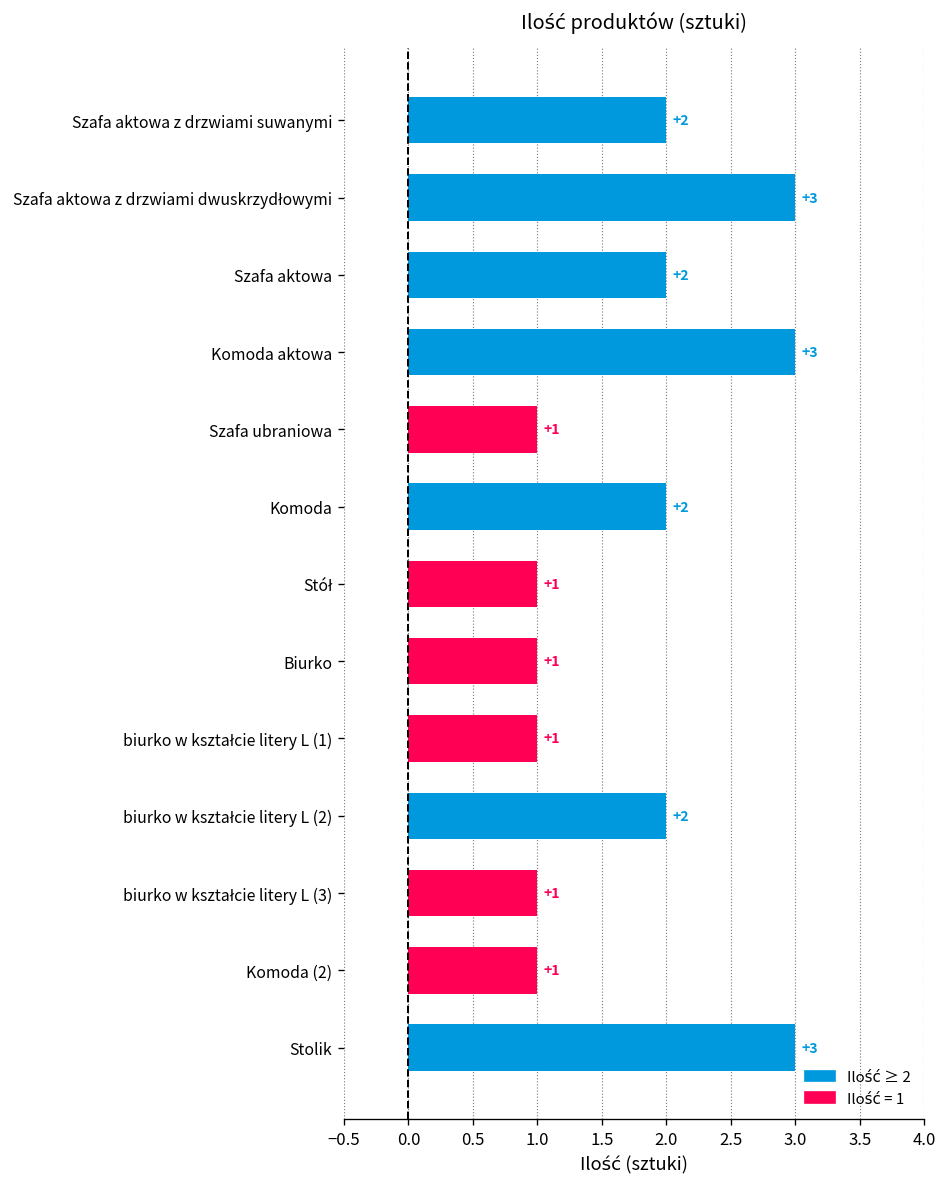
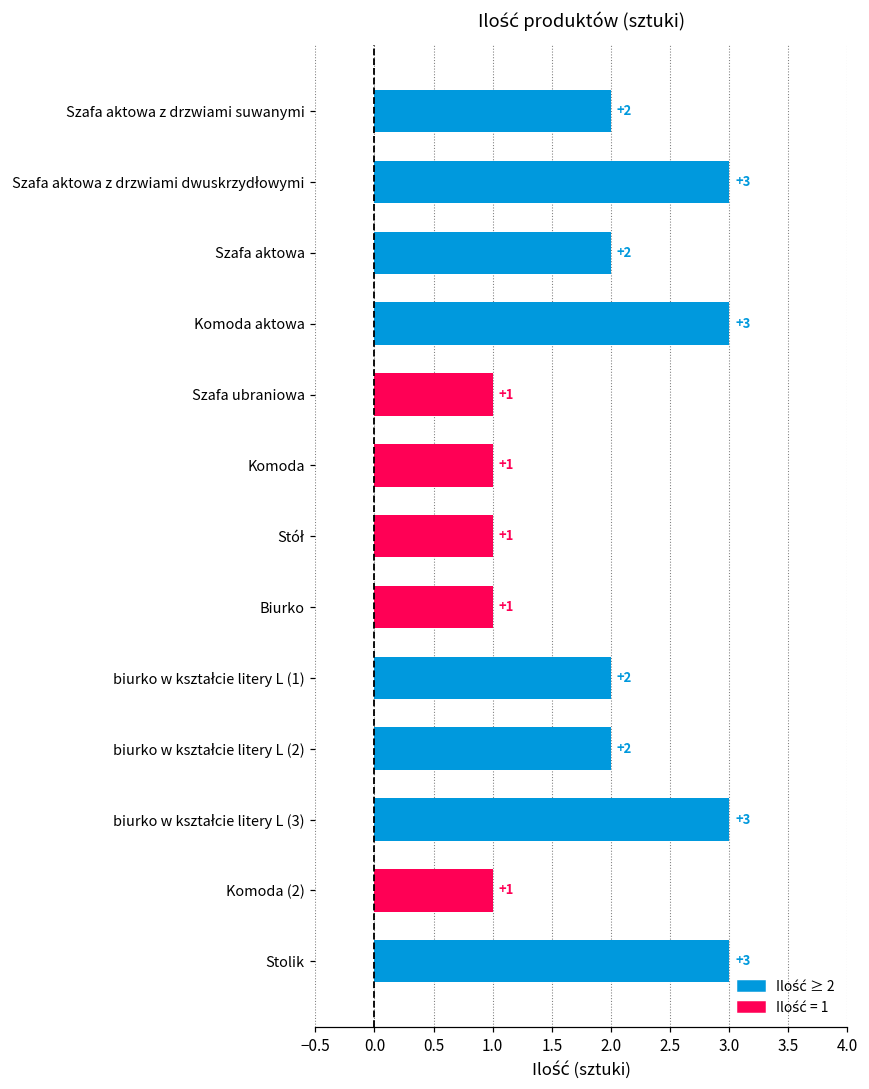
  {
    "Szafa aktowa z drzwiami suwanymi": "+2",
    "Szafa aktowa z drzwiami dwuskrzydłowymi": "+3",
    "Szafa aktowa": "+2",
    "Komoda aktowa": "+3",
    "Szafa ubraniowa": "+1",
-   "Komoda": "+2",
+   "Komoda": "+1",
    "Stół": "+1",
    "Biurko": "+1",
-   "biurko w kształcie litery L (1)": "+1",
+   "biurko w kształcie litery L (1)": "+2",
    "biurko w kształcie litery L (2)": "+2",
-   "biurko w kształcie litery L (3)": "+1",
+   "biurko w kształcie litery L (3)": "+3",
    "Komoda (2)": "+1",
    "Stolik": "+3"
  }
